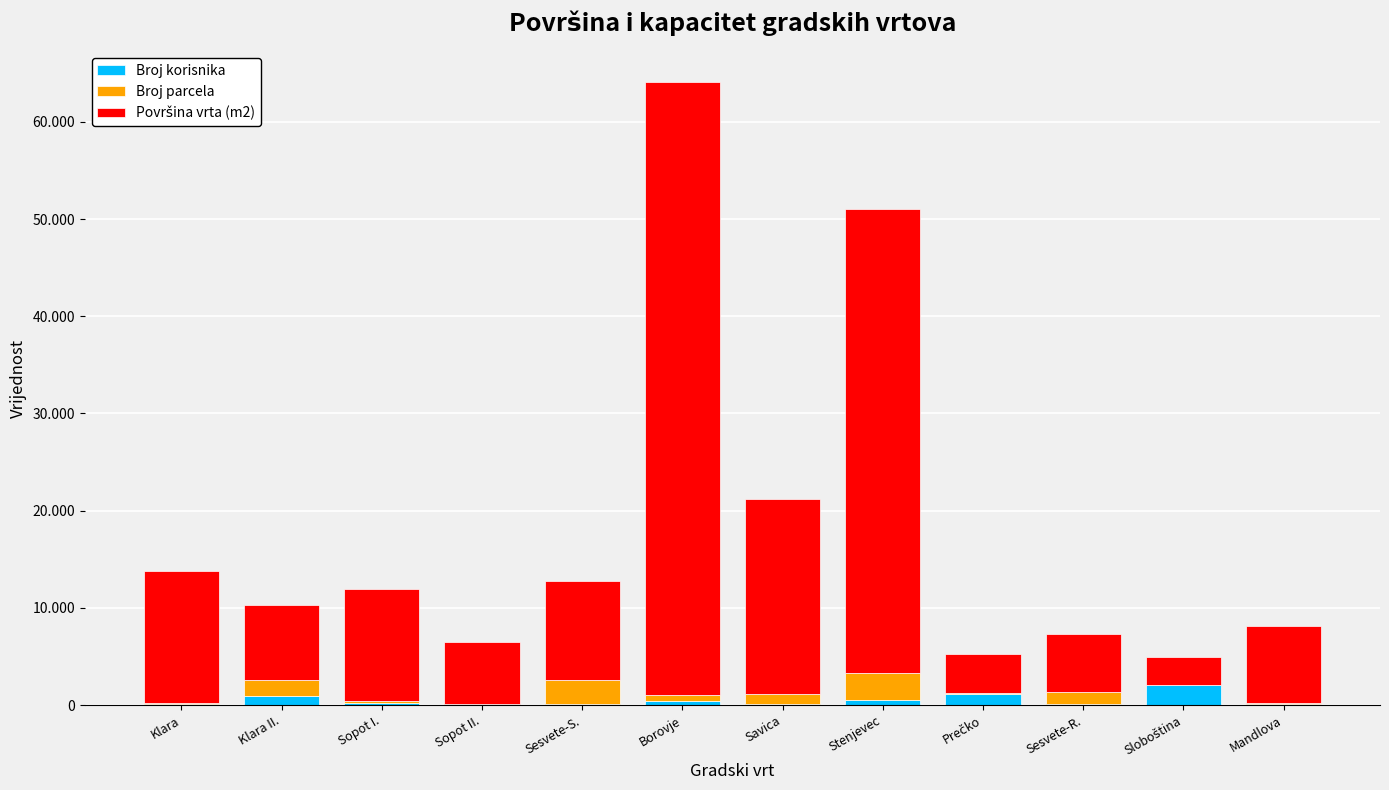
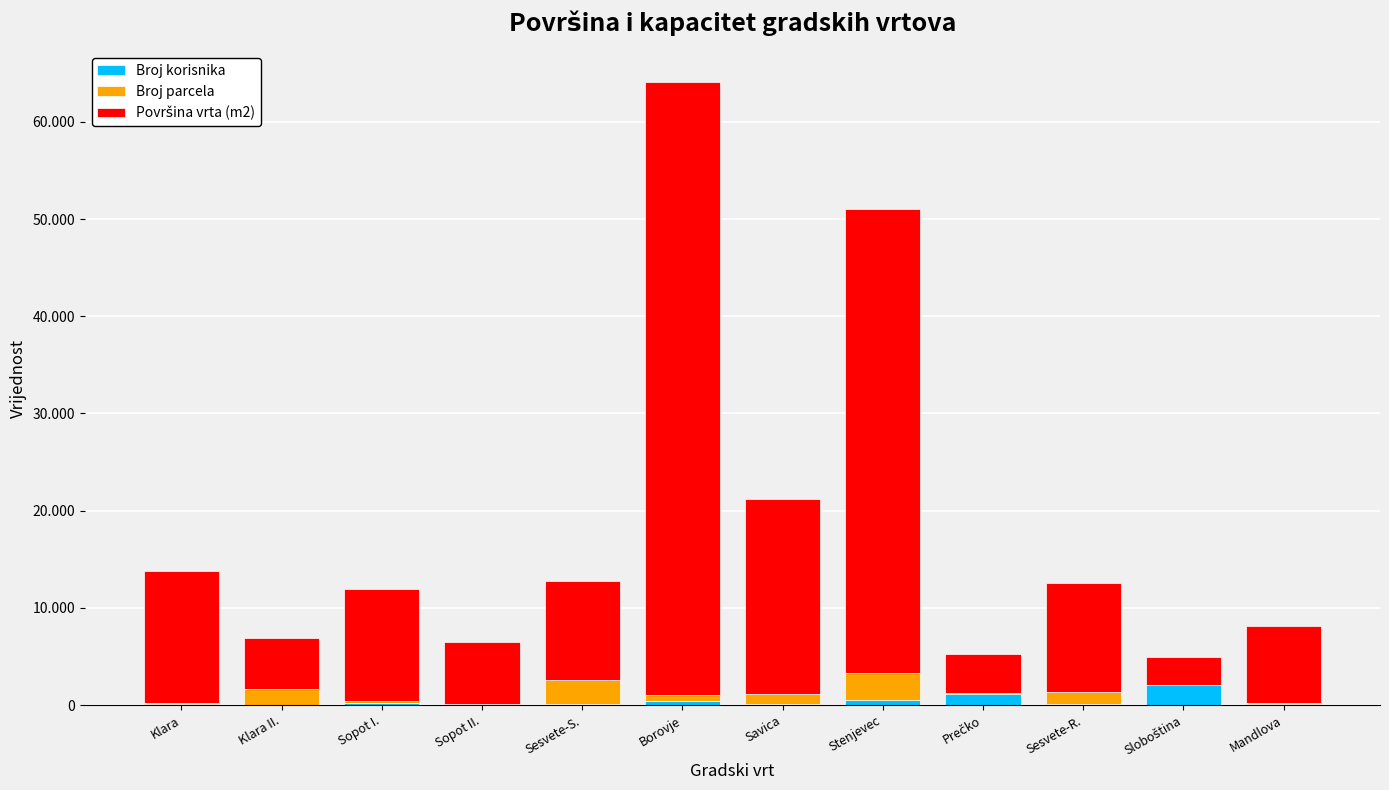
  {
    "Broj korisnika": {
-     "Klara II.": 1,
+     "Klara II.": 0,
      "Borovje": 0,
      "Stenjevec": 0,
      "Prečko": 1,
      "Sloboština": 2
    },
    "Broj parcela": {
      "Klara II.": 2,
      "Sesvete-S.": 2,
      "Borovje": 1,
      "Savica": 1,
      "Stenjevec": 3,
      "Sesvete-R.": 1
    },
    "Površina vrta (m2)": {
      "Klara": 14,
-     "Klara II.": 8,
+     "Klara II.": 5,
      "Sopot I.": 12,
      "Sopot II.": 6,
      "Sesvete-S.": 10,
      "Borovje": 63,
      "Savica": 20,
      "Stenjevec": 48,
      "Prečko": 4,
-     "Sesvete-R.": 6,
+     "Sesvete-R.": 11,
      "Sloboština": 3,
      "Mandlova": 8
    }
  }
